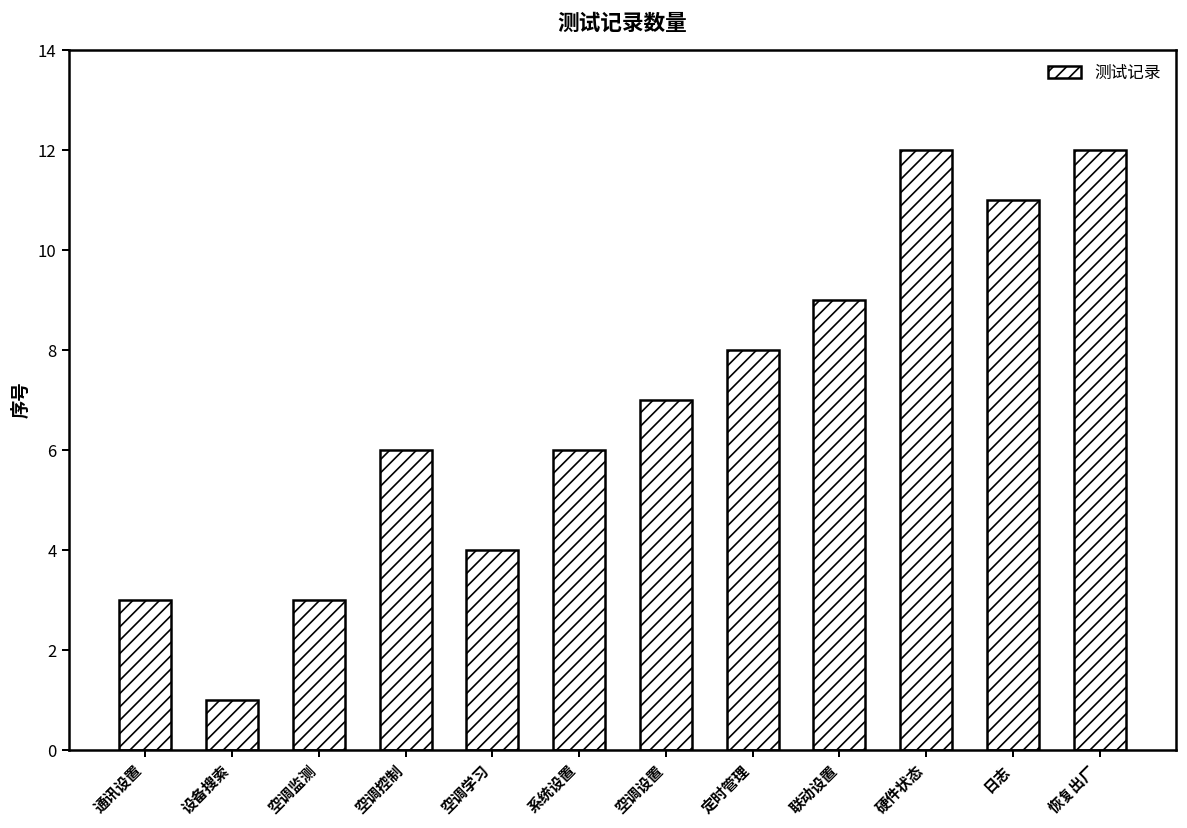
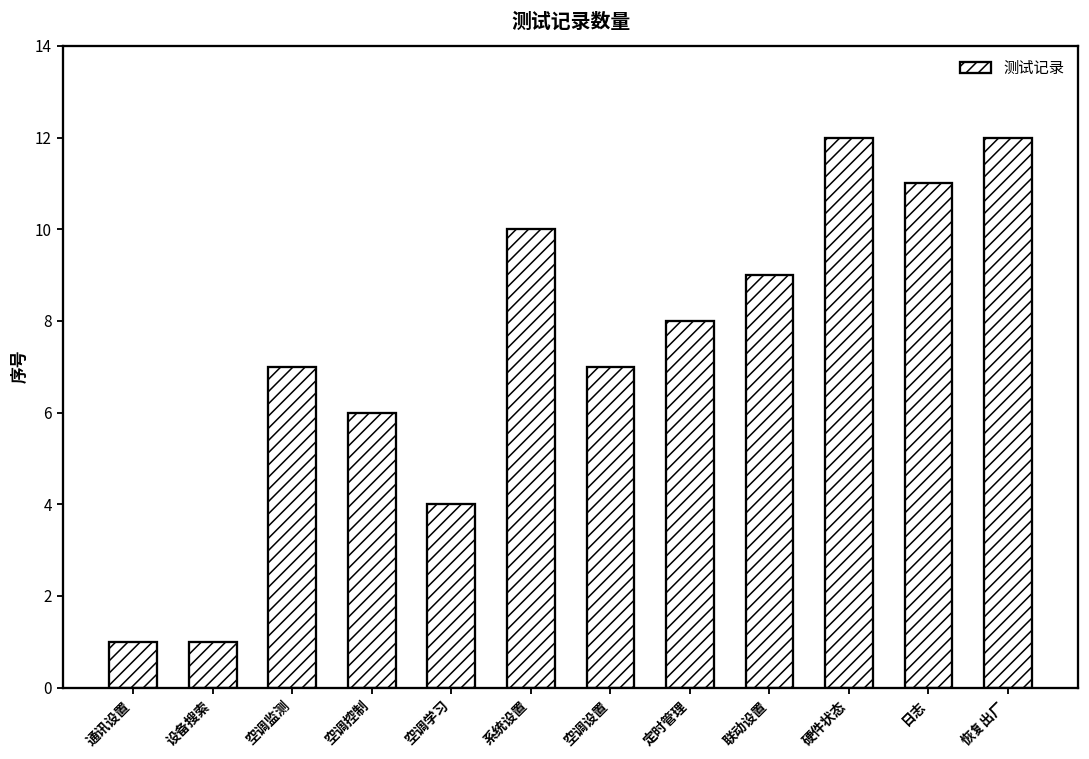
  {
-   "通讯设置": 3,
+   "通讯设置": 1,
    "设备搜索": 1,
-   "空调监测": 3,
+   "空调监测": 7,
    "空调控制": 6,
    "空调学习": 4,
-   "系统设置": 6,
+   "系统设置": 10,
    "空调设置": 7,
    "定时管理": 8,
    "联动设置": 9,
    "硬件状态": 12,
    "日志": 11,
    "恢复出厂": 12
  }
